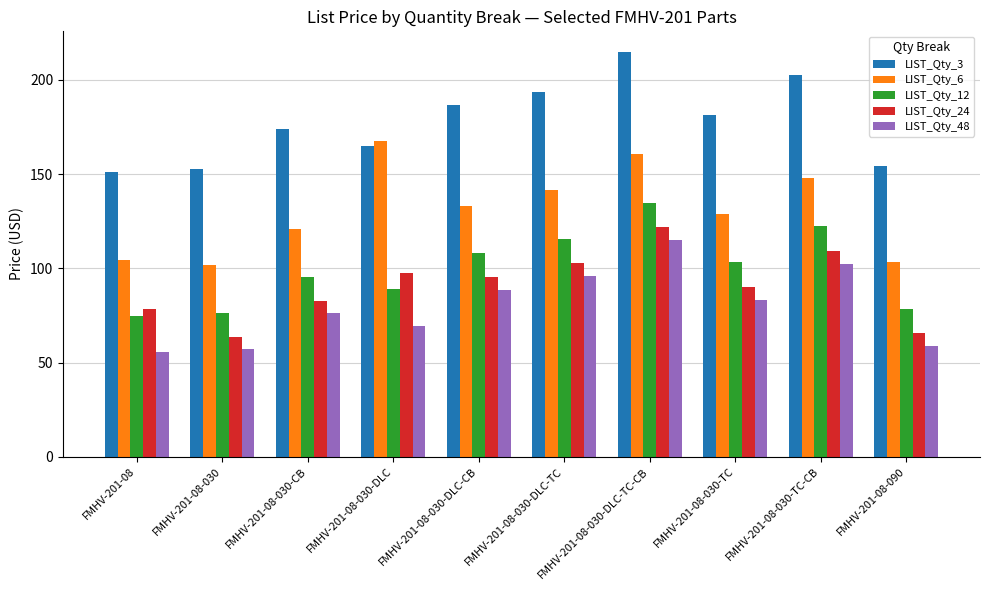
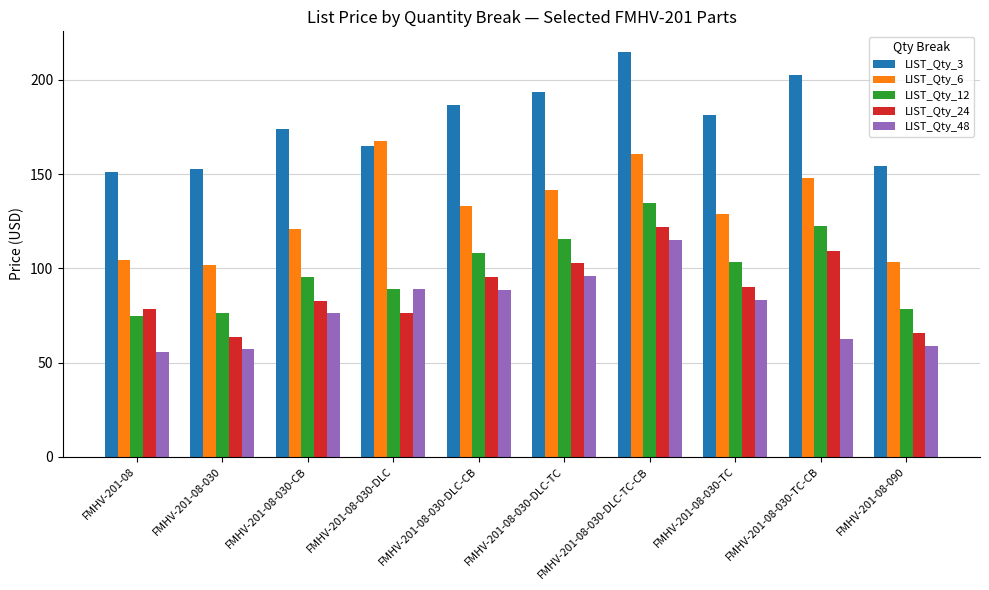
  {
    "LIST_Qty_3": {
      "FMHV-201-08": 151,
      "FMHV-201-08-030": 153,
      "FMHV-201-08-030-CB": 174,
      "FMHV-201-08-030-DLC": 165,
      "FMHV-201-08-030-DLC-CB": 186,
      "FMHV-201-08-030-DLC-TC": 194,
      "FMHV-201-08-030-DLC-TC-CB": 215,
      "FMHV-201-08-030-TC": 181,
      "FMHV-201-08-030-TC-CB": 203,
      "FMHV-201-08-090": 154
    },
    "LIST_Qty_6": {
      "FMHV-201-08": 104,
      "FMHV-201-08-030": 102,
      "FMHV-201-08-030-CB": 121,
      "FMHV-201-08-030-DLC": 168,
      "FMHV-201-08-030-DLC-CB": 133,
      "FMHV-201-08-030-DLC-TC": 141,
      "FMHV-201-08-030-DLC-TC-CB": 161,
      "FMHV-201-08-030-TC": 129,
      "FMHV-201-08-030-TC-CB": 148,
      "FMHV-201-08-090": 103
    },
    "LIST_Qty_12": {
      "FMHV-201-08": 75,
      "FMHV-201-08-030": 76,
      "FMHV-201-08-030-CB": 96,
      "FMHV-201-08-030-DLC": 89,
      "FMHV-201-08-030-DLC-CB": 108,
      "FMHV-201-08-030-DLC-TC": 116,
      "FMHV-201-08-030-DLC-TC-CB": 135,
      "FMHV-201-08-030-TC": 103,
      "FMHV-201-08-030-TC-CB": 122,
      "FMHV-201-08-090": 78
    },
    "LIST_Qty_24": {
      "FMHV-201-08": 78,
      "FMHV-201-08-030": 64,
      "FMHV-201-08-030-CB": 83,
-     "FMHV-201-08-030-DLC": 98,
+     "FMHV-201-08-030-DLC": 76,
      "FMHV-201-08-030-DLC-CB": 95,
      "FMHV-201-08-030-DLC-TC": 103,
      "FMHV-201-08-030-DLC-TC-CB": 122,
      "FMHV-201-08-030-TC": 90,
      "FMHV-201-08-030-TC-CB": 109,
      "FMHV-201-08-090": 66
    },
    "LIST_Qty_48": {
      "FMHV-201-08": 55,
      "FMHV-201-08-030": 57,
      "FMHV-201-08-030-CB": 76,
-     "FMHV-201-08-030-DLC": 70,
+     "FMHV-201-08-030-DLC": 89,
      "FMHV-201-08-030-DLC-CB": 89,
      "FMHV-201-08-030-DLC-TC": 96,
      "FMHV-201-08-030-DLC-TC-CB": 115,
      "FMHV-201-08-030-TC": 83,
-     "FMHV-201-08-030-TC-CB": 103,
+     "FMHV-201-08-030-TC-CB": 62,
      "FMHV-201-08-090": 59
    }
  }
